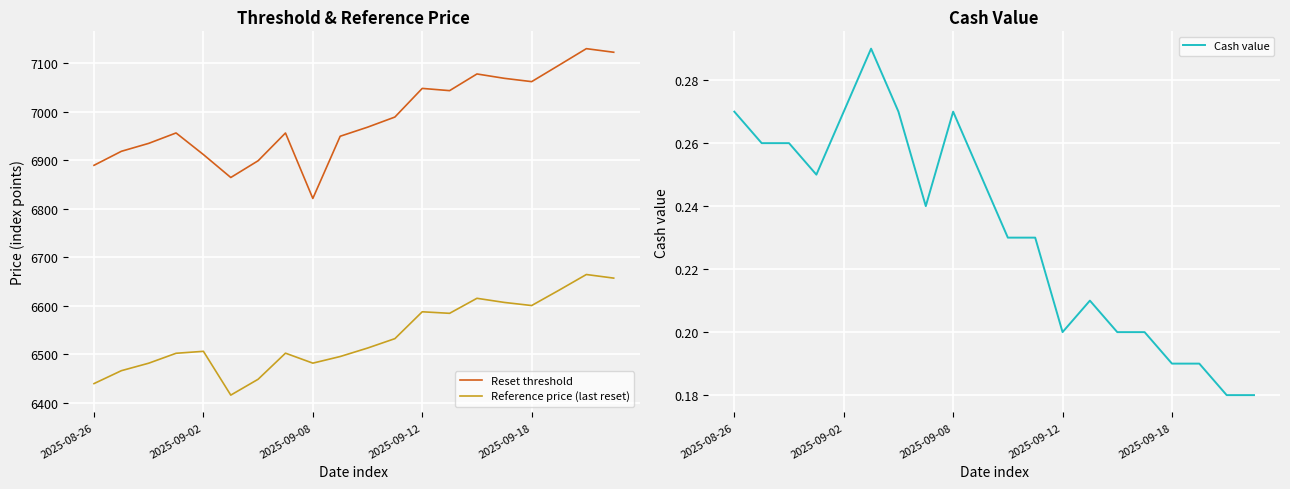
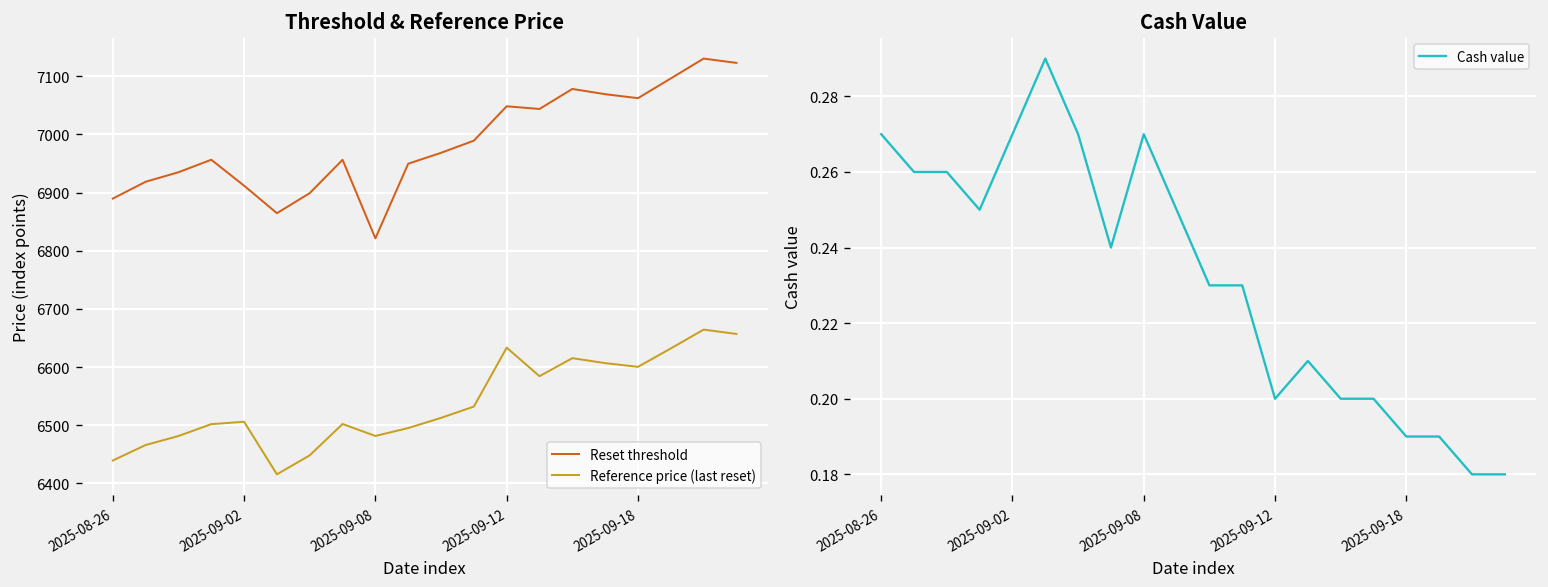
  {
    "Threshold & Reference Price": {
      "Reset threshold": {
        "2025-08-26": 6890,
        "2025-09-02": 6910,
        "2025-09-08": 6820,
        "2025-09-12": 7050,
        "2025-09-18": 7060
      },
      "Reference price (last reset)": {
        "2025-08-26": 6440,
        "2025-09-02": 6510,
        "2025-09-08": 6480,
-       "2025-09-12": 6590,
+       "2025-09-12": 6630,
        "2025-09-18": 6600
      }
    },
    "Cash Value": {
      "2025-08-26": 0.270,
      "2025-09-02": 0.270,
      "2025-09-08": 0.270,
      "2025-09-12": 0.200,
      "2025-09-18": 0.190
    }
  }
